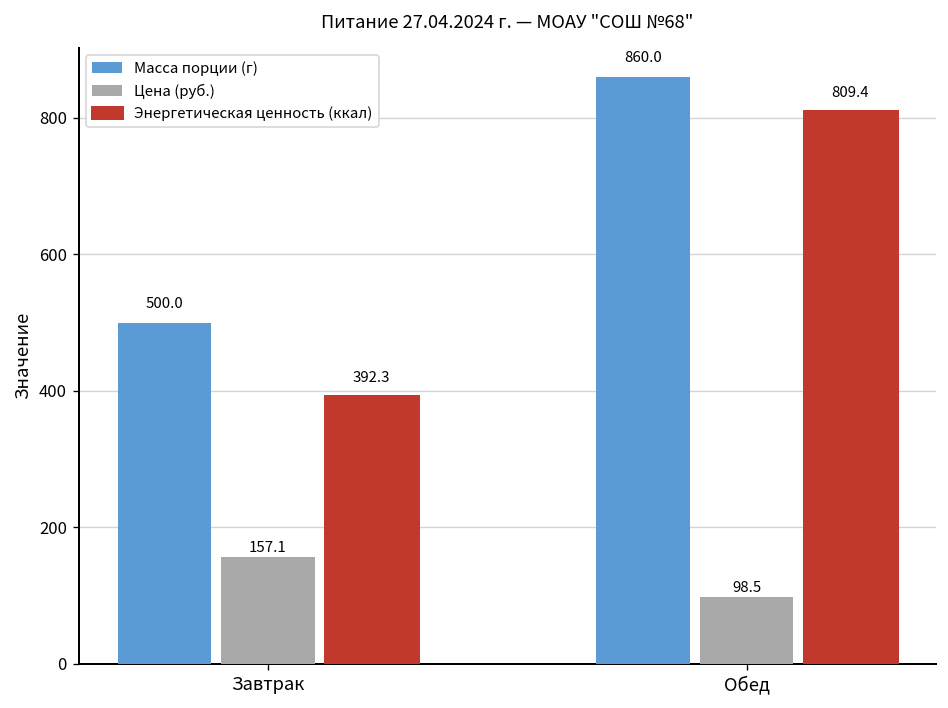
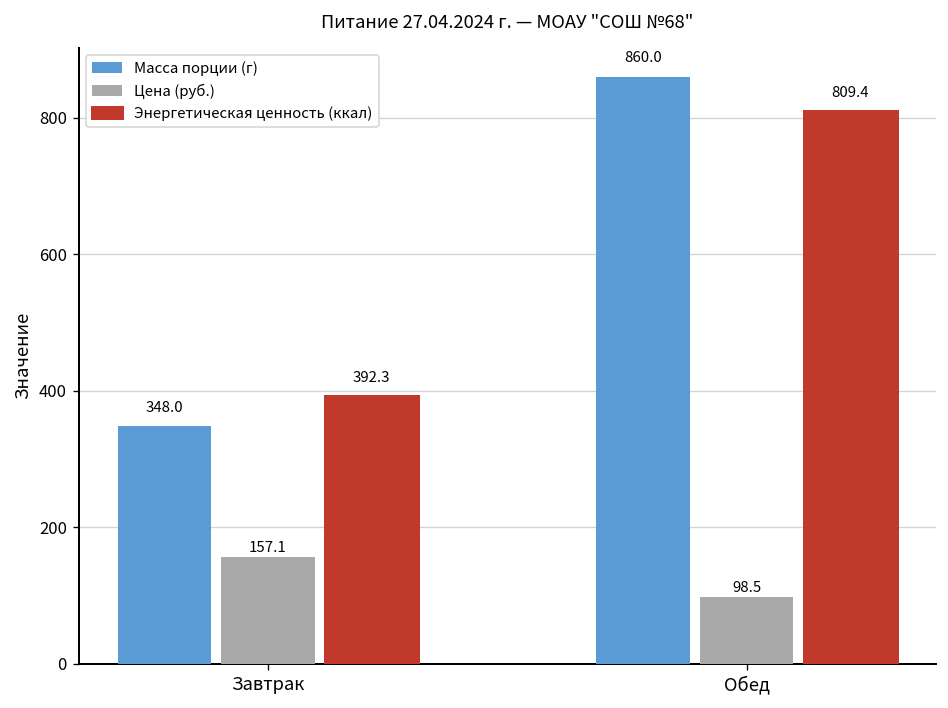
  {
    "Масса порции (г)": {
-     "Завтрак": 500.0,
+     "Завтрак": 348.0,
      "Обед": 860.0
    },
    "Цена (руб.)": {
      "Завтрак": 157.1,
      "Обед": 98.5
    },
    "Энергетическая ценность (ккал)": {
      "Завтрак": 392.3,
      "Обед": 809.4
    }
  }
